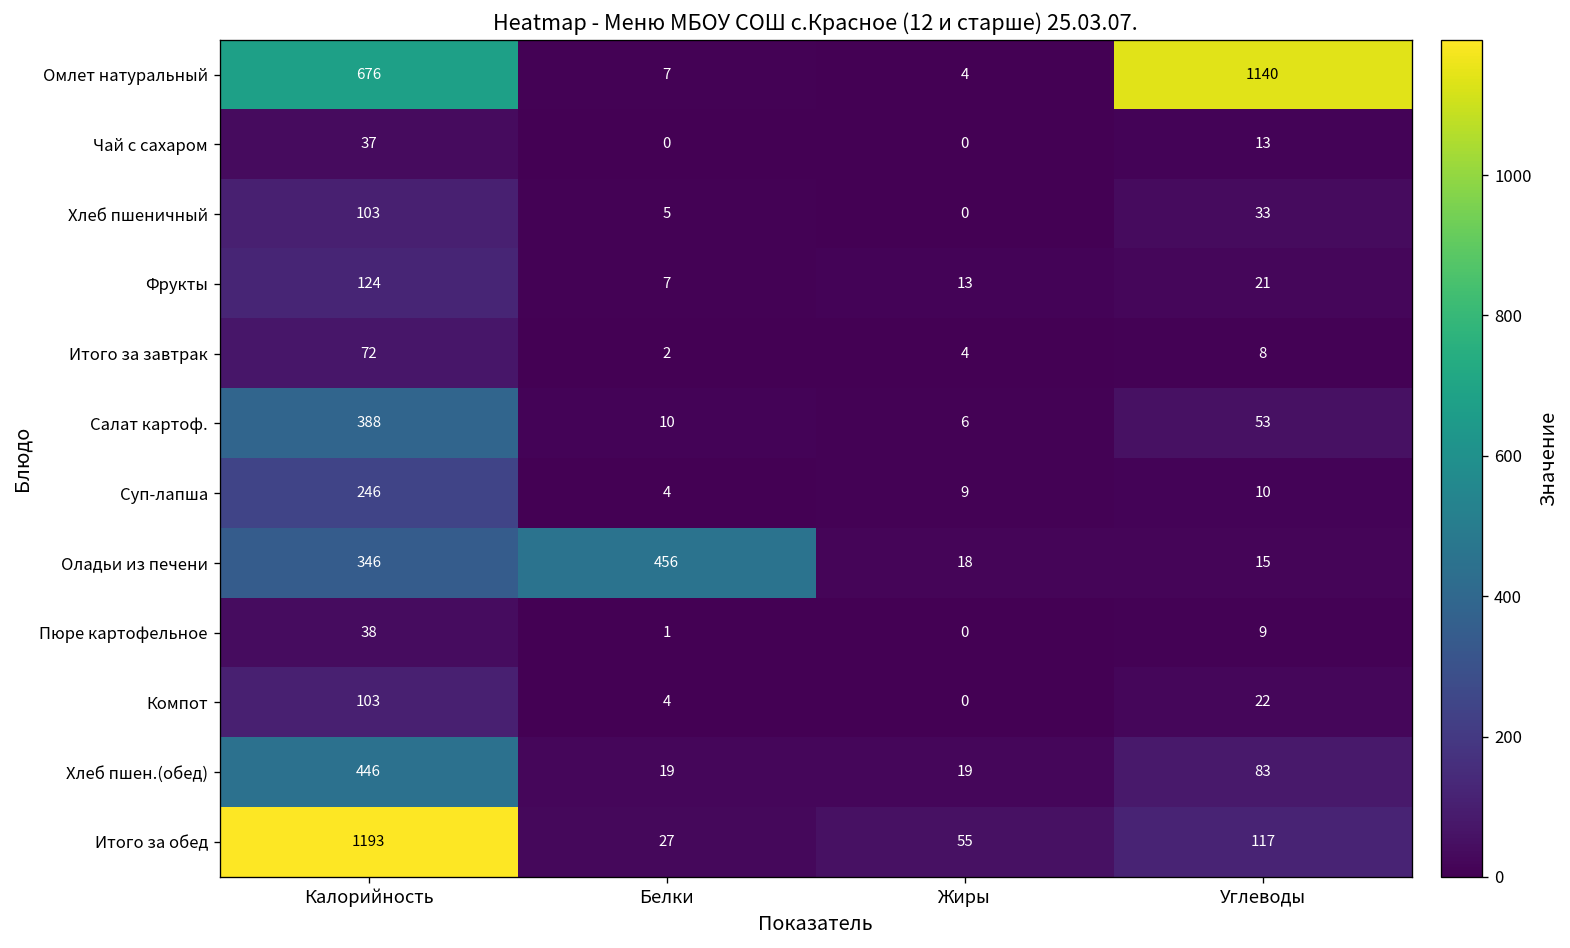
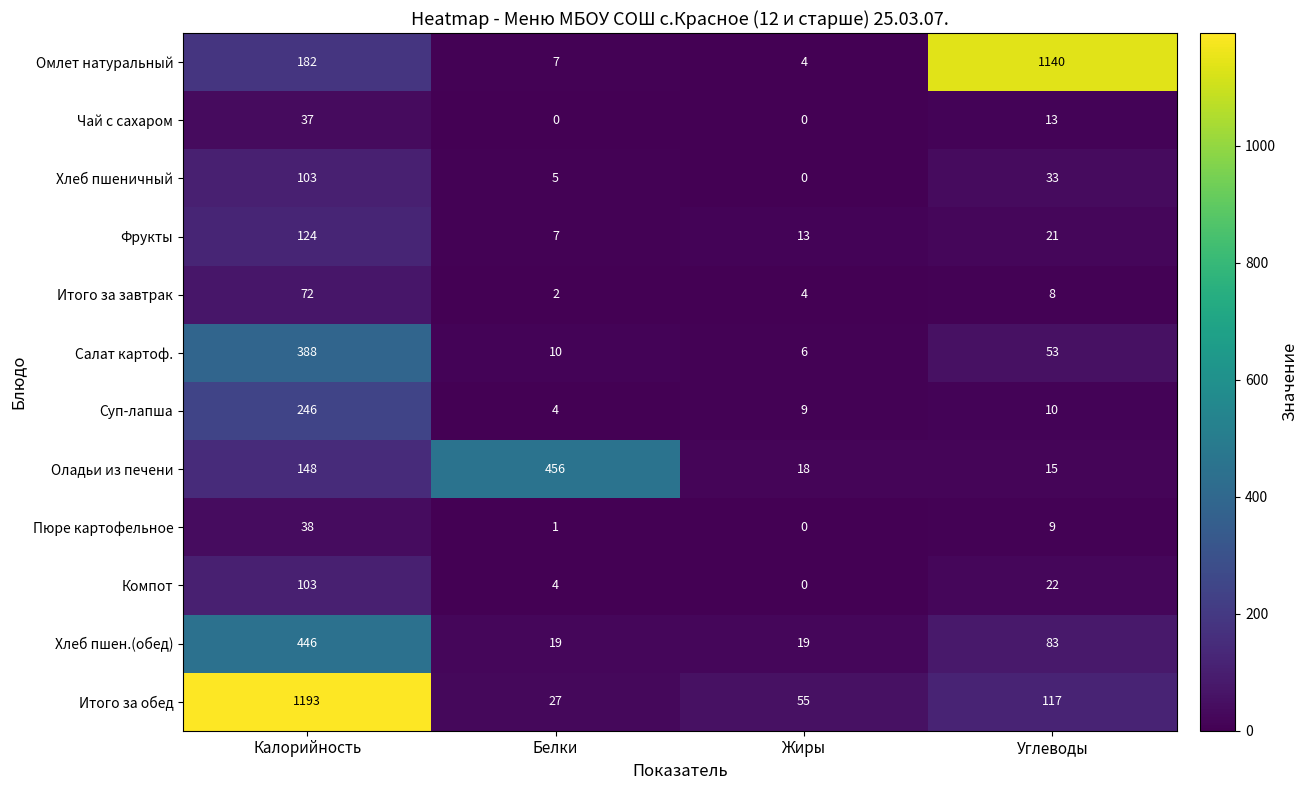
  {
    "Омлет натуральный": {
-     "Калорийность": 676,
+     "Калорийность": 182,
      "Белки": 7,
      "Жиры": 4,
      "Углеводы": 1140
    },
    "Чай с сахаром": {
      "Калорийность": 37,
      "Белки": 0,
      "Жиры": 0,
      "Углеводы": 13
    },
    "Хлеб пшеничный": {
      "Калорийность": 103,
      "Белки": 5,
      "Жиры": 0,
      "Углеводы": 33
    },
    "Фрукты": {
      "Калорийность": 124,
      "Белки": 7,
      "Жиры": 13,
      "Углеводы": 21
    },
    "Итого за завтрак": {
      "Калорийность": 72,
      "Белки": 2,
      "Жиры": 4,
      "Углеводы": 8
    },
    "Салат картоф.": {
      "Калорийность": 388,
      "Белки": 10,
      "Жиры": 6,
      "Углеводы": 53
    },
    "Суп-лапша": {
      "Калорийность": 246,
      "Белки": 4,
      "Жиры": 9,
      "Углеводы": 10
    },
    "Оладьи из печени": {
-     "Калорийность": 346,
+     "Калорийность": 148,
      "Белки": 456,
      "Жиры": 18,
      "Углеводы": 15
    },
    "Пюре картофельное": {
      "Калорийность": 38,
      "Белки": 1,
      "Жиры": 0,
      "Углеводы": 9
    },
    "Компот": {
      "Калорийность": 103,
      "Белки": 4,
      "Жиры": 0,
      "Углеводы": 22
    },
    "Хлеб пшен.(обед)": {
      "Калорийность": 446,
      "Белки": 19,
      "Жиры": 19,
      "Углеводы": 83
    },
    "Итого за обед": {
      "Калорийность": 1193,
      "Белки": 27,
      "Жиры": 55,
      "Углеводы": 117
    }
  }
